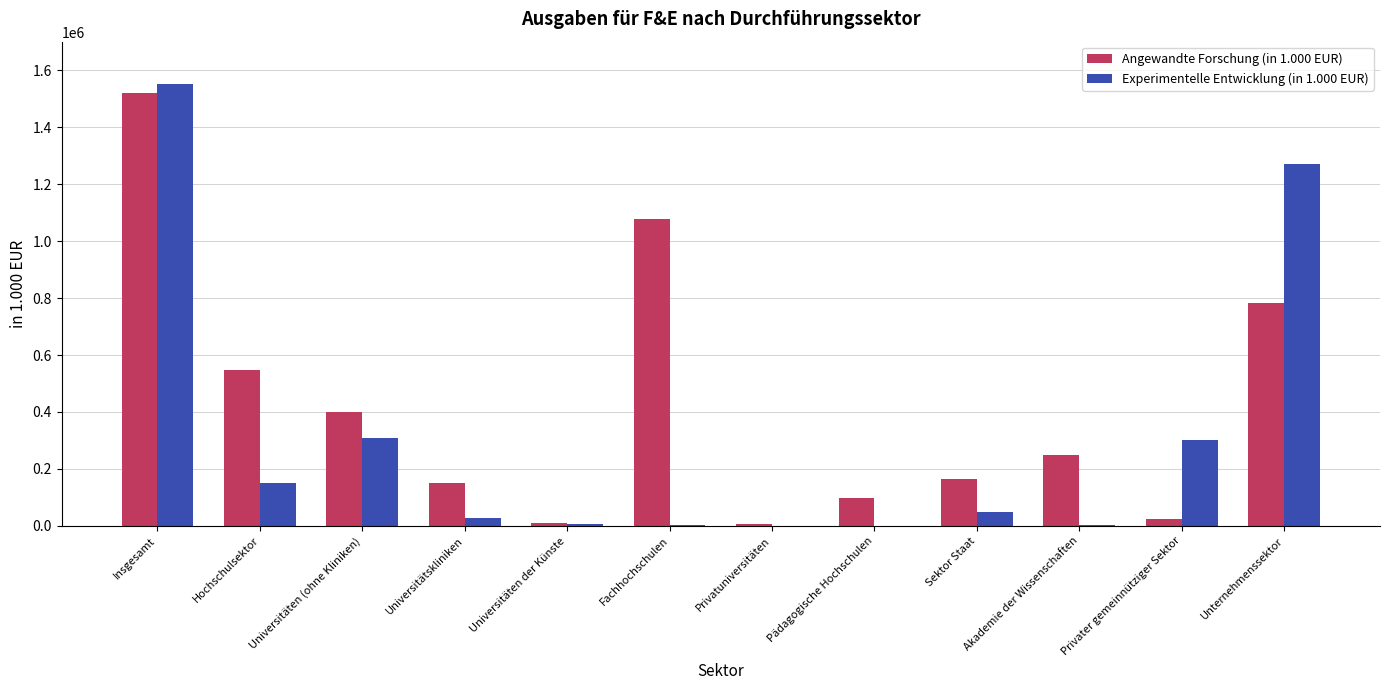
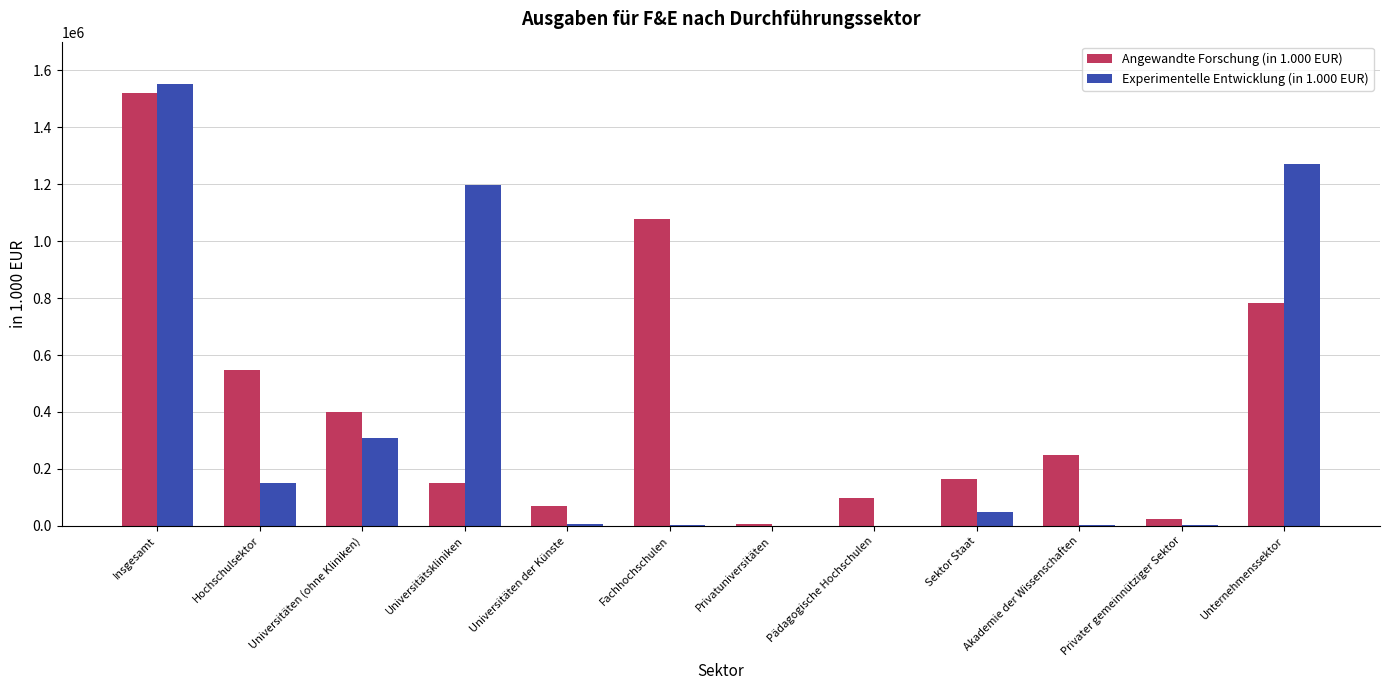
  {
    "Angewandte Forschung (in 1.000 EUR)": {
      "Insgesamt": 1520000,
      "Hochschulsektor": 550000,
      "Universitäten (ohne Kliniken)": 400000,
      "Universitätskliniken": 150000,
-     "Universitäten der Künste": 10000,
+     "Universitäten der Künste": 70000,
      "Fachhochschulen": 1080000,
      "Pädagogische Hochschulen": 100000,
      "Sektor Staat": 160000,
      "Akademie der Wissenschaften": 250000,
      "Privater gemeinnütziger Sektor": 20000,
      "Unternehmenssektor": 780000
    },
    "Experimentelle Entwicklung (in 1.000 EUR)": {
      "Insgesamt": 1550000,
      "Hochschulsektor": 150000,
      "Universitäten (ohne Kliniken)": 310000,
-     "Universitätskliniken": 30000,
+     "Universitätskliniken": 1200000,
      "Sektor Staat": 50000,
-     "Privater gemeinnütziger Sektor": 300000,
+     "Privater gemeinnütziger Sektor": 0,
      "Unternehmenssektor": 1270000
    }
  }
